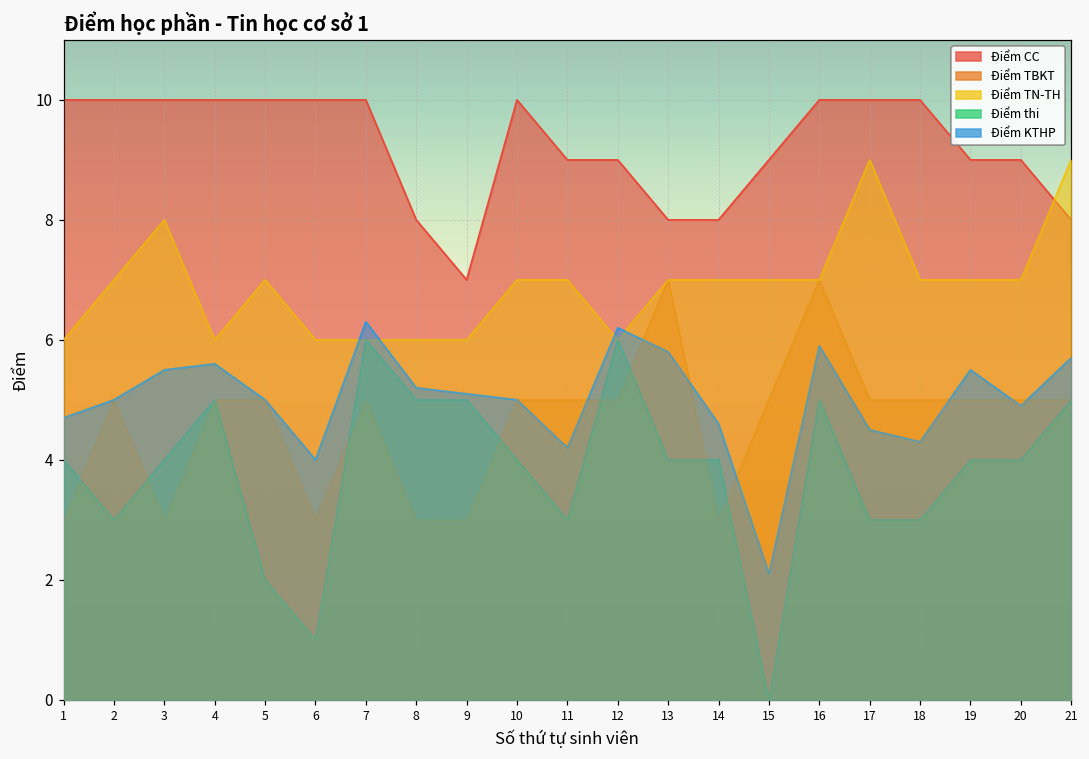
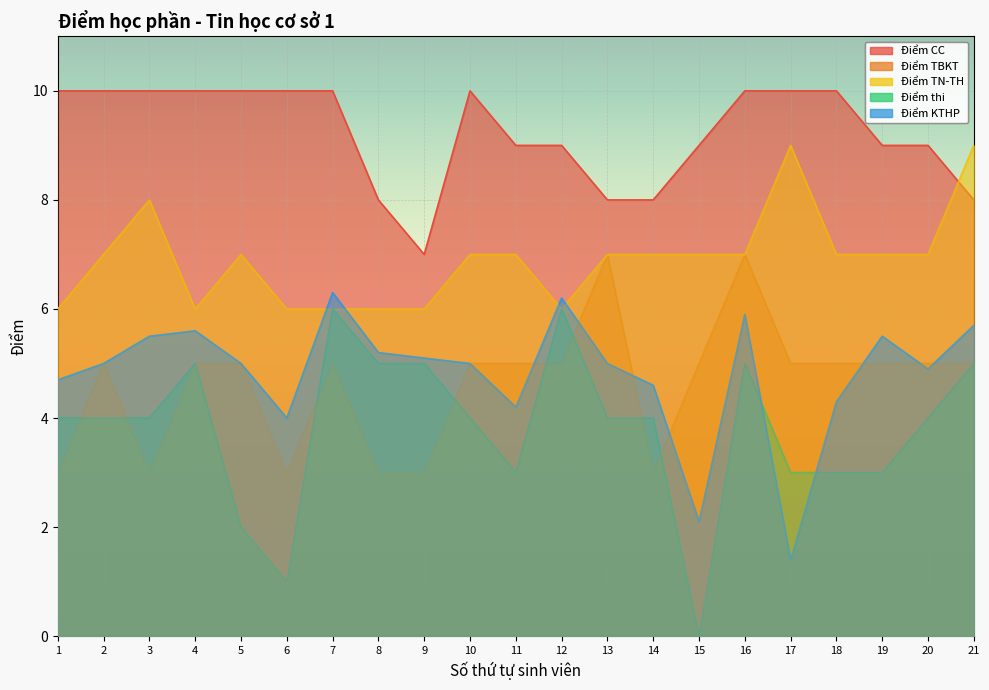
  {
    "Điểm thi": {
      "1": 4,
-     "2": 3,
+     "2": 4,
      "3": 4,
      "5": 2,
      "6": 1,
      "8": 5,
      "9": 5,
      "10": 4,
      "11": 3,
      "13": 4,
      "14": 4,
      "15": 0,
      "16": 5,
      "17": 3,
      "18": 3,
-     "19": 4,
+     "19": 3,
      "20": 4
    },
    "Điểm KTHP": {
      "1": 4.7,
      "3": 5.5,
      "4": 5.6,
      "6": 4.0,
      "7": 6.3,
      "8": 5.2,
      "9": 5.1,
      "11": 4.2,
      "12": 6.2,
-     "13": 5.8,
+     "13": 5.0,
      "14": 4.6,
      "15": 2.1,
      "16": 5.9,
-     "17": 4.5,
+     "17": 1.4,
      "18": 4.3,
      "19": 5.5,
      "20": 4.9,
      "21": 5.7
    }
  }
